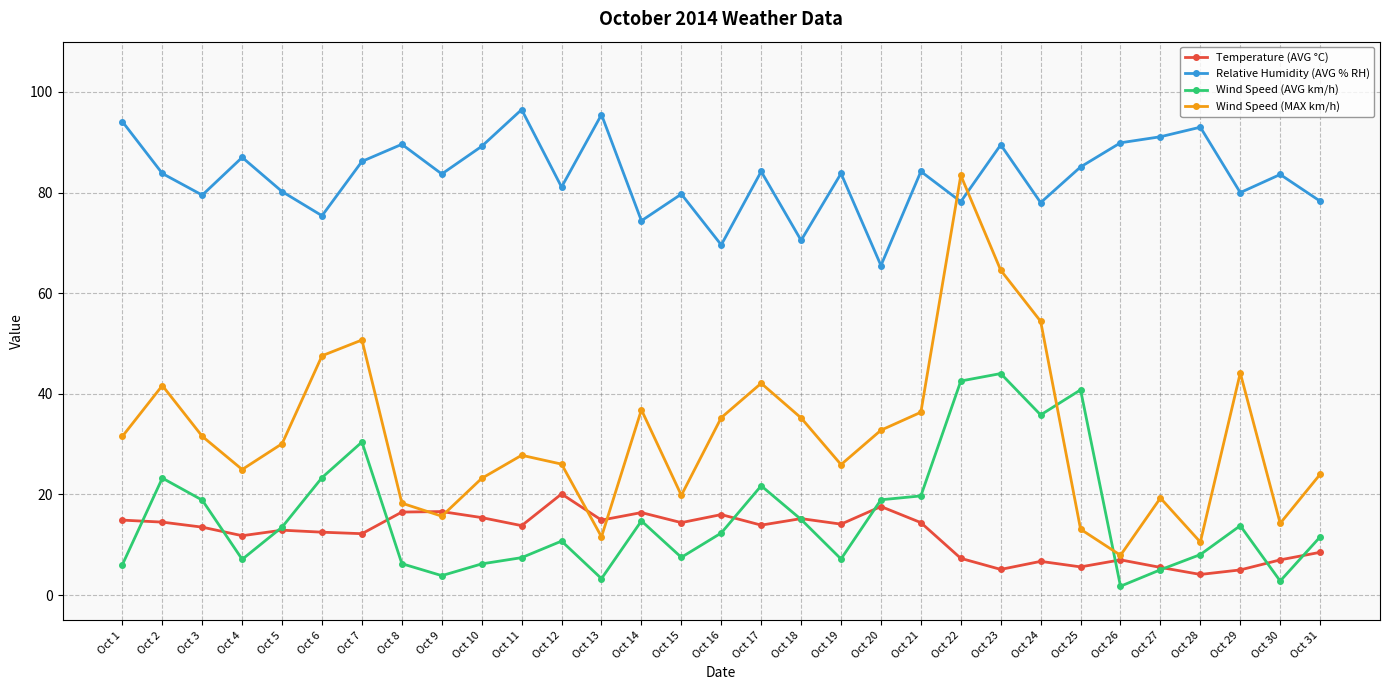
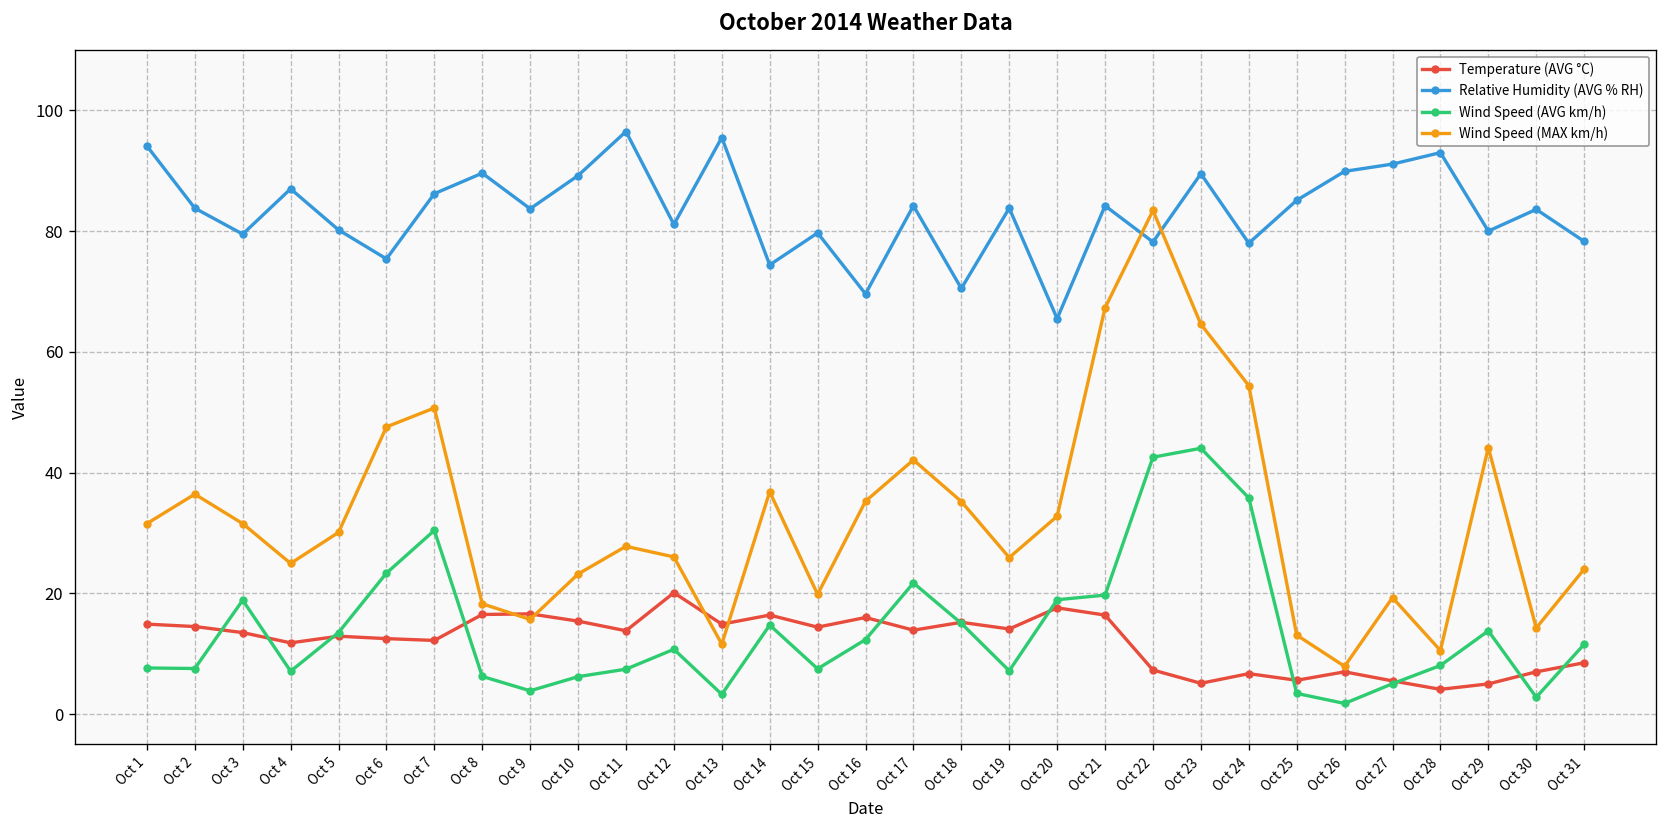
  {
    "Temperature (AVG °C)": {
      "Oct 1": 15,
      "Oct 2": 15,
      "Oct 3": 14,
      "Oct 4": 12,
      "Oct 5": 13,
      "Oct 6": 13,
      "Oct 7": 12,
      "Oct 8": 17,
      "Oct 9": 17,
      "Oct 10": 15,
      "Oct 11": 14,
      "Oct 12": 20,
      "Oct 13": 15,
      "Oct 14": 16,
      "Oct 15": 14,
      "Oct 16": 16,
      "Oct 17": 14,
      "Oct 19": 14,
      "Oct 20": 18,
-     "Oct 21": 14,
+     "Oct 21": 16,
      "Oct 22": 7,
      "Oct 23": 5,
      "Oct 24": 7,
      "Oct 25": 6,
      "Oct 26": 7,
      "Oct 28": 4,
      "Oct 29": 5,
      "Oct 30": 7,
      "Oct 31": 9
    },
    "Relative Humidity (AVG % RH)": {
      "Oct 1": 94,
      "Oct 2": 84,
      "Oct 3": 80,
      "Oct 4": 87,
      "Oct 5": 80,
      "Oct 6": 75,
      "Oct 7": 86,
      "Oct 8": 90,
      "Oct 9": 84,
      "Oct 10": 89,
      "Oct 11": 97,
      "Oct 12": 81,
      "Oct 13": 96,
      "Oct 14": 74,
      "Oct 15": 80,
      "Oct 16": 70,
      "Oct 17": 84,
      "Oct 18": 71,
      "Oct 19": 84,
      "Oct 20": 66,
      "Oct 21": 84,
      "Oct 22": 78,
      "Oct 23": 90,
      "Oct 24": 78,
      "Oct 25": 85,
      "Oct 26": 90,
      "Oct 27": 91,
      "Oct 28": 93,
      "Oct 29": 80,
      "Oct 30": 84,
      "Oct 31": 78
    },
    "Wind Speed (AVG km/h)": {
-     "Oct 1": 6,
-     "Oct 2": 23,
+     "Oct 1": 8,
+     "Oct 2": 8,
      "Oct 3": 19,
      "Oct 4": 7,
      "Oct 5": 14,
      "Oct 6": 23,
      "Oct 7": 30,
      "Oct 8": 6,
      "Oct 9": 4,
      "Oct 10": 6,
      "Oct 11": 7,
      "Oct 12": 11,
      "Oct 13": 3,
      "Oct 14": 15,
      "Oct 15": 8,
      "Oct 16": 12,
      "Oct 17": 22,
      "Oct 19": 7,
      "Oct 20": 19,
      "Oct 21": 20,
      "Oct 22": 43,
      "Oct 23": 44,
      "Oct 24": 36,
-     "Oct 25": 41,
+     "Oct 25": 3,
      "Oct 26": 2,
      "Oct 28": 8,
      "Oct 29": 14,
      "Oct 30": 3,
      "Oct 31": 12
    },
    "Wind Speed (MAX km/h)": {
      "Oct 1": 32,
-     "Oct 2": 42,
+     "Oct 2": 36,
      "Oct 3": 32,
      "Oct 4": 25,
      "Oct 5": 30,
      "Oct 6": 48,
      "Oct 7": 51,
      "Oct 8": 18,
      "Oct 9": 16,
      "Oct 10": 23,
      "Oct 11": 28,
      "Oct 12": 26,
      "Oct 13": 12,
      "Oct 14": 37,
      "Oct 15": 20,
      "Oct 16": 35,
      "Oct 17": 42,
      "Oct 18": 35,
      "Oct 19": 26,
      "Oct 20": 33,
-     "Oct 21": 36,
+     "Oct 21": 67,
      "Oct 22": 83,
      "Oct 23": 65,
      "Oct 24": 54,
      "Oct 25": 13,
      "Oct 26": 8,
      "Oct 27": 19,
      "Oct 28": 11,
      "Oct 29": 44,
      "Oct 30": 14,
      "Oct 31": 24
    }
  }
